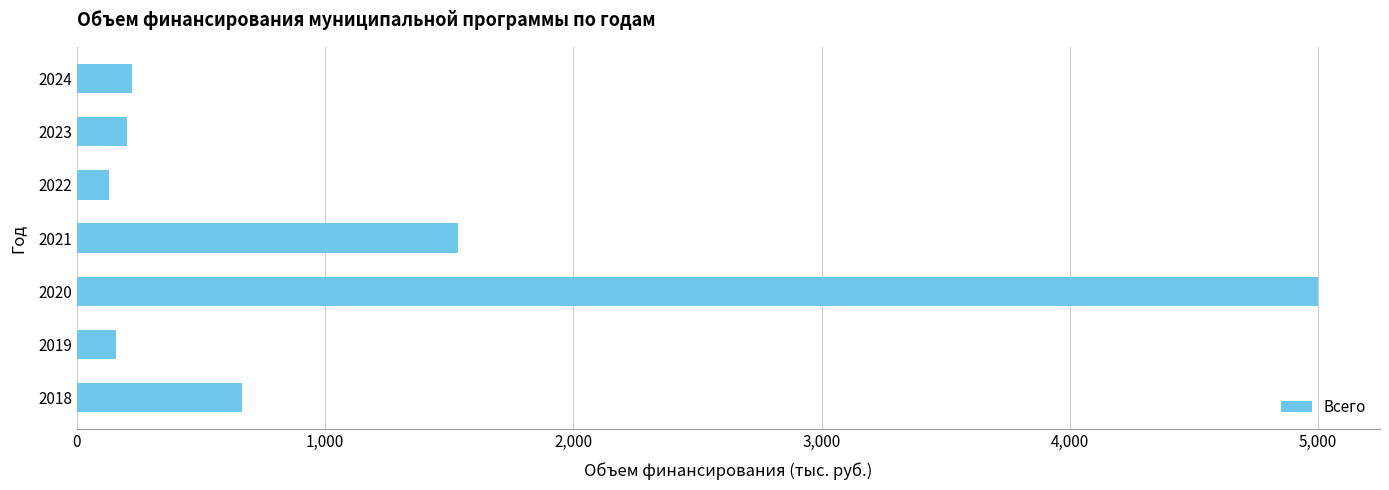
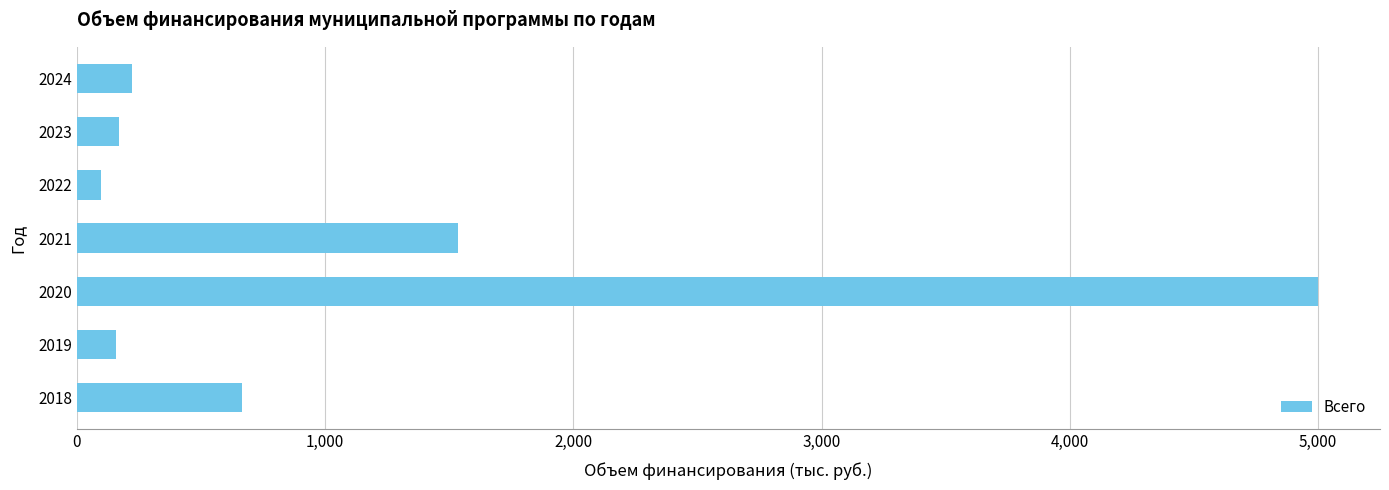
  {
    "2024": "220",
-   "2023": "200",
-   "2022": "130",
+   "2023": "170",
+   "2022": "100",
    "2021": "1,540",
    "2020": "5,000",
    "2019": "160",
    "2018": "670"
  }
